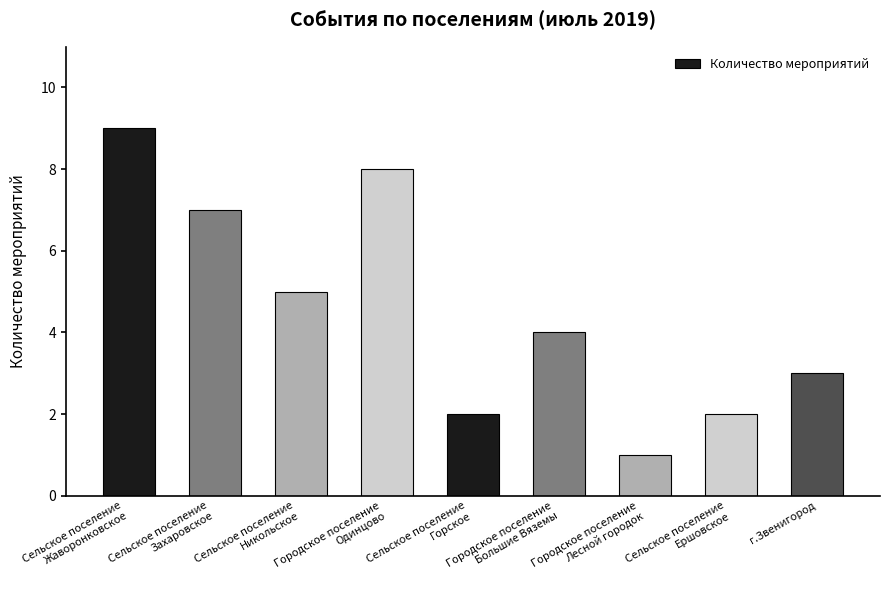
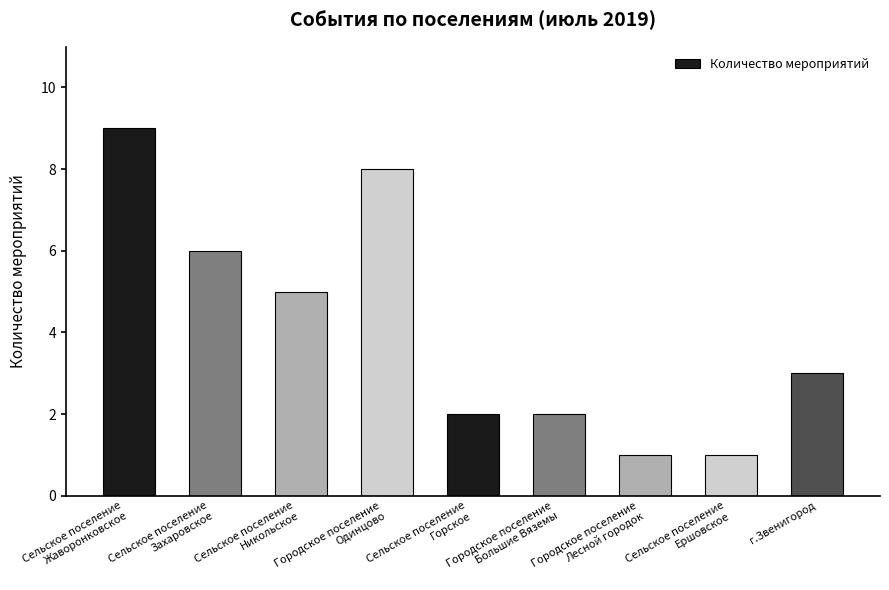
  {
    "Сельское поселение Жаворонковское": 9,
-   "Сельское поселение Захаровское": 7,
+   "Сельское поселение Захаровское": 6,
    "Сельское поселение Никольское": 5,
    "Городское поселение Одинцово": 8,
    "Сельское поселение Горское": 2,
-   "Городское поселение Большие Вяземы": 4,
+   "Городское поселение Большие Вяземы": 2,
    "Городское поселение Лесной городок": 1,
-   "Сельское поселение Ершовское": 2,
+   "Сельское поселение Ершовское": 1,
    "г.Звенигород": 3
  }
